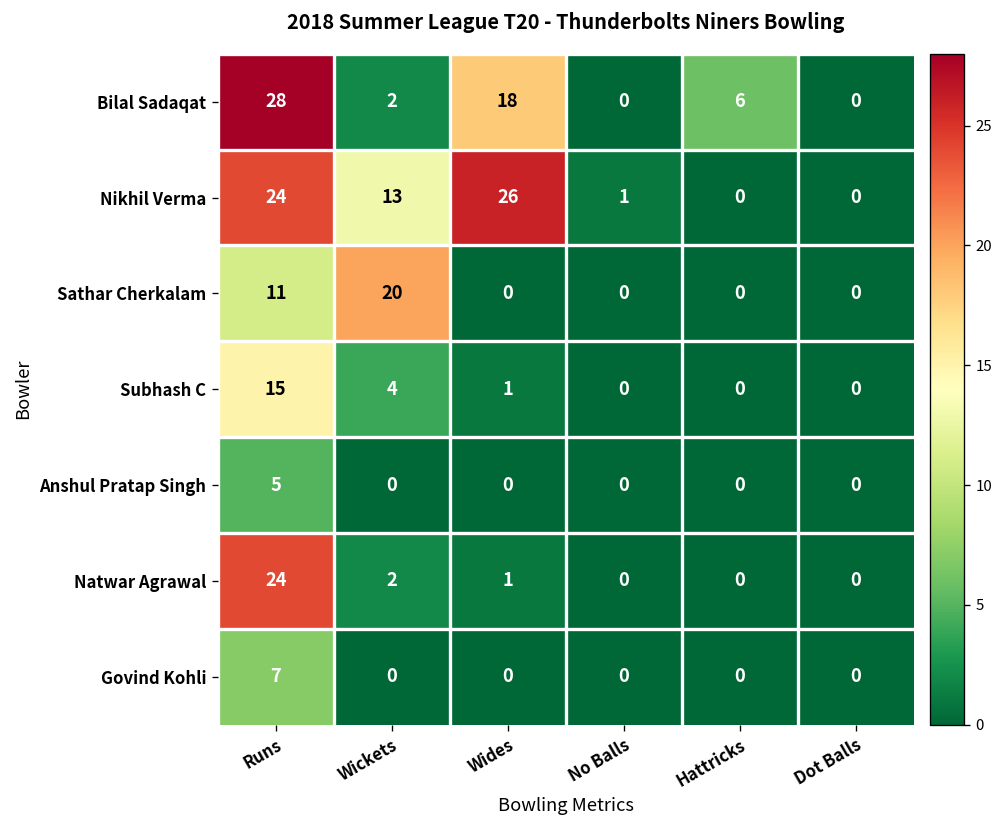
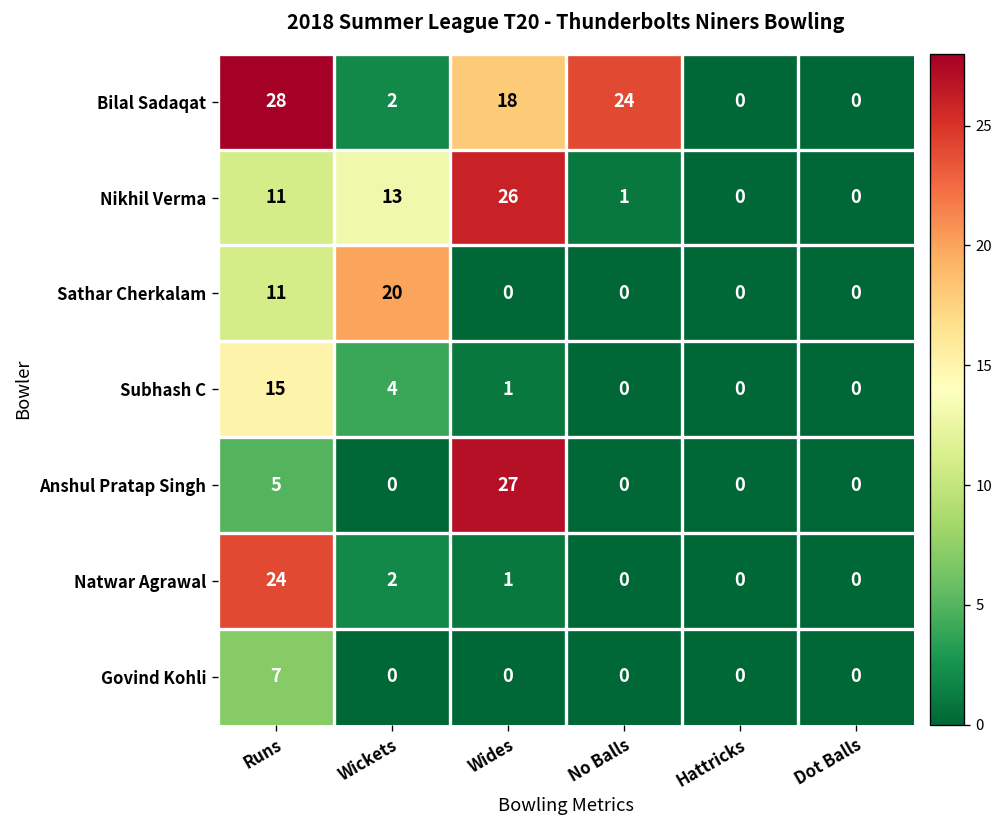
  {
    "Bilal Sadaqat": {
      "Runs": 28,
      "Wickets": 2,
      "Wides": 18,
-     "No Balls": 0,
-     "Hattricks": 6,
+     "No Balls": 24,
+     "Hattricks": 0,
      "Dot Balls": 0
    },
    "Nikhil Verma": {
-     "Runs": 24,
+     "Runs": 11,
      "Wickets": 13,
      "Wides": 26,
      "No Balls": 1,
      "Hattricks": 0,
      "Dot Balls": 0
    },
    "Sathar Cherkalam": {
      "Runs": 11,
      "Wickets": 20,
      "Wides": 0,
      "No Balls": 0,
      "Hattricks": 0,
      "Dot Balls": 0
    },
    "Subhash C": {
      "Runs": 15,
      "Wickets": 4,
      "Wides": 1,
      "No Balls": 0,
      "Hattricks": 0,
      "Dot Balls": 0
    },
    "Anshul Pratap Singh": {
      "Runs": 5,
      "Wickets": 0,
-     "Wides": 0,
+     "Wides": 27,
      "No Balls": 0,
      "Hattricks": 0,
      "Dot Balls": 0
    },
    "Natwar Agrawal": {
      "Runs": 24,
      "Wickets": 2,
      "Wides": 1,
      "No Balls": 0,
      "Hattricks": 0,
      "Dot Balls": 0
    },
    "Govind Kohli": {
      "Runs": 7,
      "Wickets": 0,
      "Wides": 0,
      "No Balls": 0,
      "Hattricks": 0,
      "Dot Balls": 0
    }
  }
